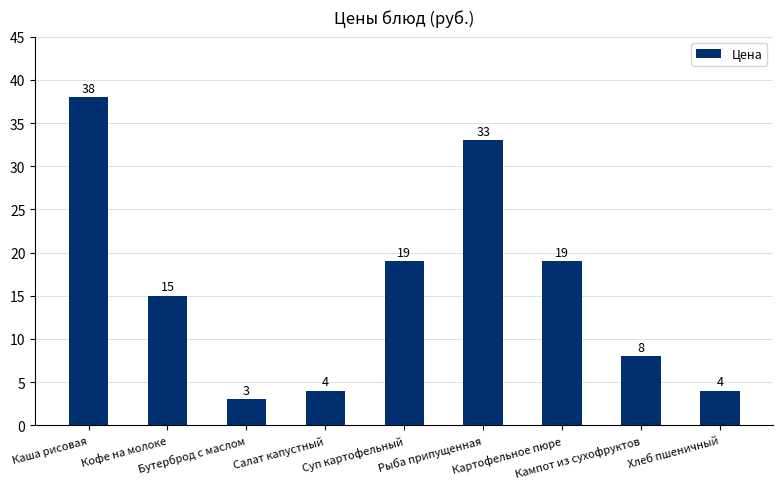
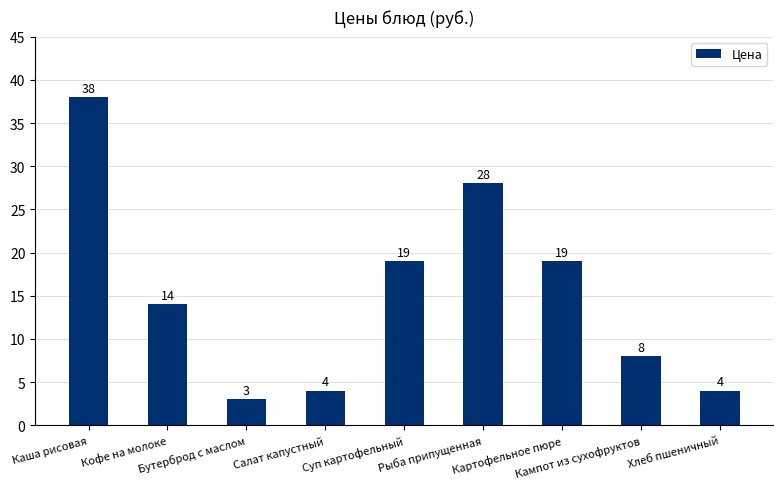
  {
    "Каша рисовая": 38,
-   "Кофе на молоке": 15,
+   "Кофе на молоке": 14,
    "Бутерброд с маслом": 3,
    "Салат капустный": 4,
    "Суп картофельный": 19,
-   "Рыба припущенная": 33,
+   "Рыба припущенная": 28,
    "Картофельное пюре": 19,
    "Кампот из сухофруктов": 8,
    "Хлеб пшеничный": 4
  }
